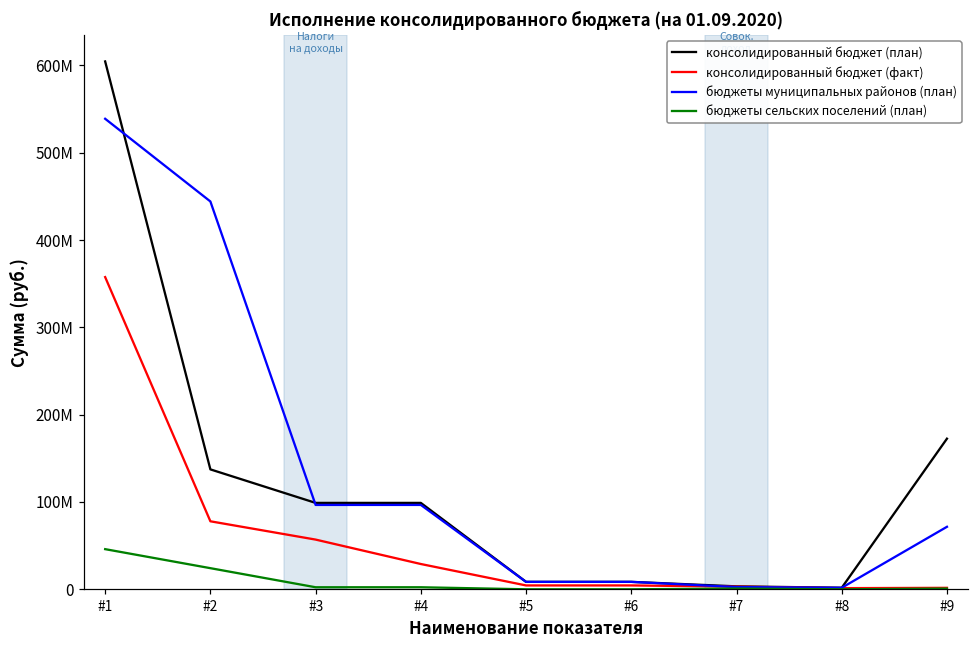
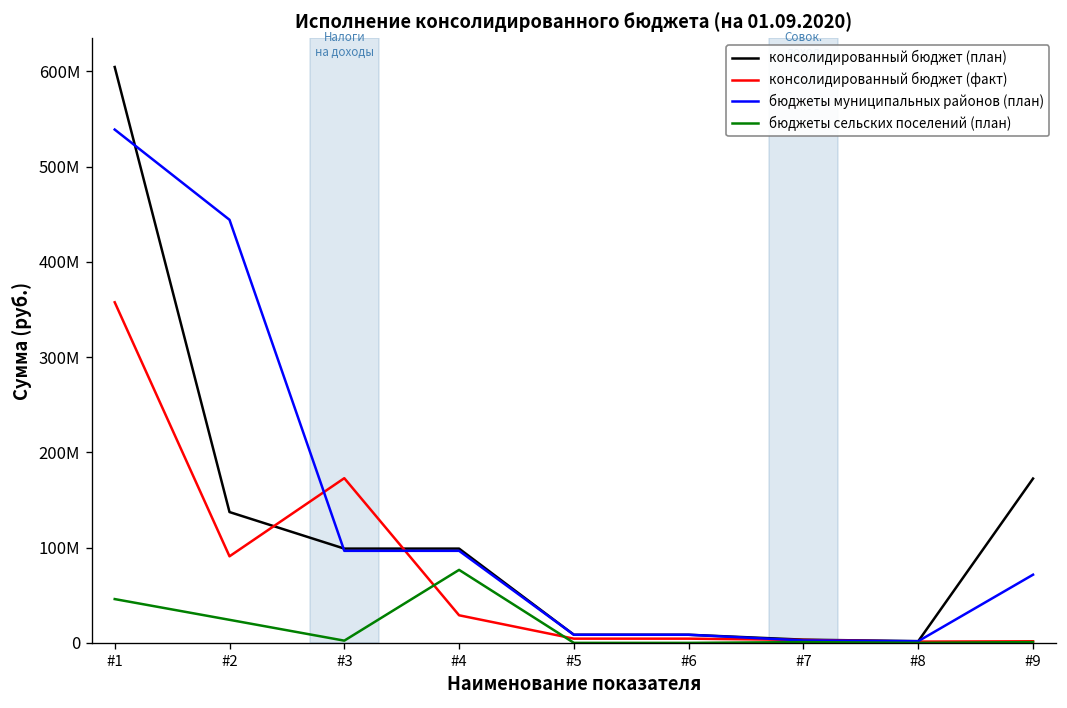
  {
    "консолидированный бюджет (план)": {
      "#1": 600000000,
      "#2": 140000000,
      "#9": 170000000
    },
    "консолидированный бюджет (факт)": {
      "#1": 360000000,
-     "#2": 80000000,
-     "#3": 60000000,
+     "#2": 90000000,
+     "#3": 170000000,
      "#4": 30000000,
      "#5": 0,
      "#6": 0
    },
    "бюджеты муниципальных районов (план)": {
      "#1": 540000000,
      "#2": 440000000,
      "#9": 70000000
    },
    "бюджеты сельских поселений (план)": {
      "#1": 50000000,
      "#2": 20000000,
      "#3": 0,
-     "#4": 0,
+     "#4": 80000000,
      "#5": 0,
      "#6": 0
    }
  }
